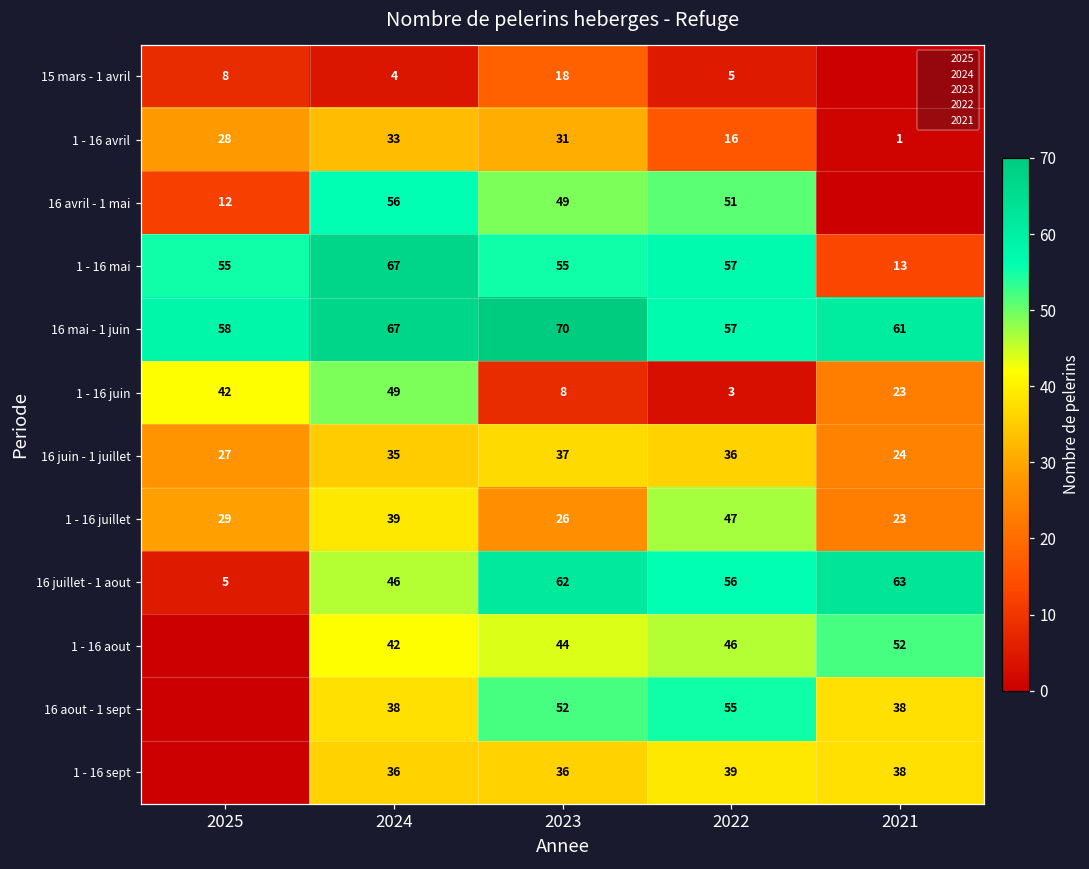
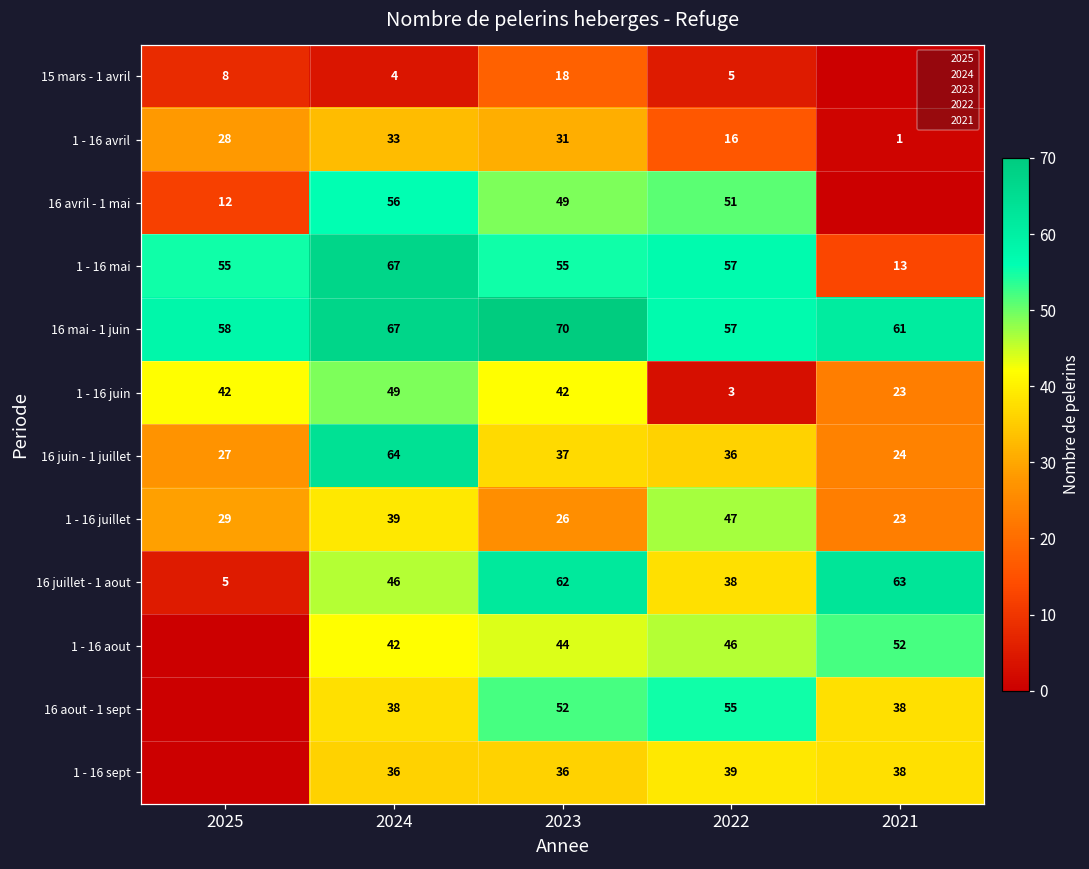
  {
    "15 mars - 1 avril": {
      "2025": 8,
      "2024": 4,
      "2023": 18,
      "2022": 5
    },
    "1 - 16 avril": {
      "2025": 28,
      "2024": 33,
      "2023": 31,
      "2022": 16,
      "2021": 1
    },
    "16 avril - 1 mai": {
      "2025": 12,
      "2024": 56,
      "2023": 49,
      "2022": 51
    },
    "1 - 16 mai": {
      "2025": 55,
      "2024": 67,
      "2023": 55,
      "2022": 57,
      "2021": 13
    },
    "16 mai - 1 juin": {
      "2025": 58,
      "2024": 67,
      "2023": 70,
      "2022": 57,
      "2021": 61
    },
    "1 - 16 juin": {
      "2025": 42,
      "2024": 49,
-     "2023": 8,
+     "2023": 42,
      "2022": 3,
      "2021": 23
    },
    "16 juin - 1 juillet": {
      "2025": 27,
-     "2024": 35,
+     "2024": 64,
      "2023": 37,
      "2022": 36,
      "2021": 24
    },
    "1 - 16 juillet": {
      "2025": 29,
      "2024": 39,
      "2023": 26,
      "2022": 47,
      "2021": 23
    },
    "16 juillet - 1 aout": {
      "2025": 5,
      "2024": 46,
      "2023": 62,
-     "2022": 56,
+     "2022": 38,
      "2021": 63
    },
    "1 - 16 aout": {
      "2024": 42,
      "2023": 44,
      "2022": 46,
      "2021": 52
    },
    "16 aout - 1 sept": {
      "2024": 38,
      "2023": 52,
      "2022": 55,
      "2021": 38
    },
    "1 - 16 sept": {
      "2024": 36,
      "2023": 36,
      "2022": 39,
      "2021": 38
    }
  }
